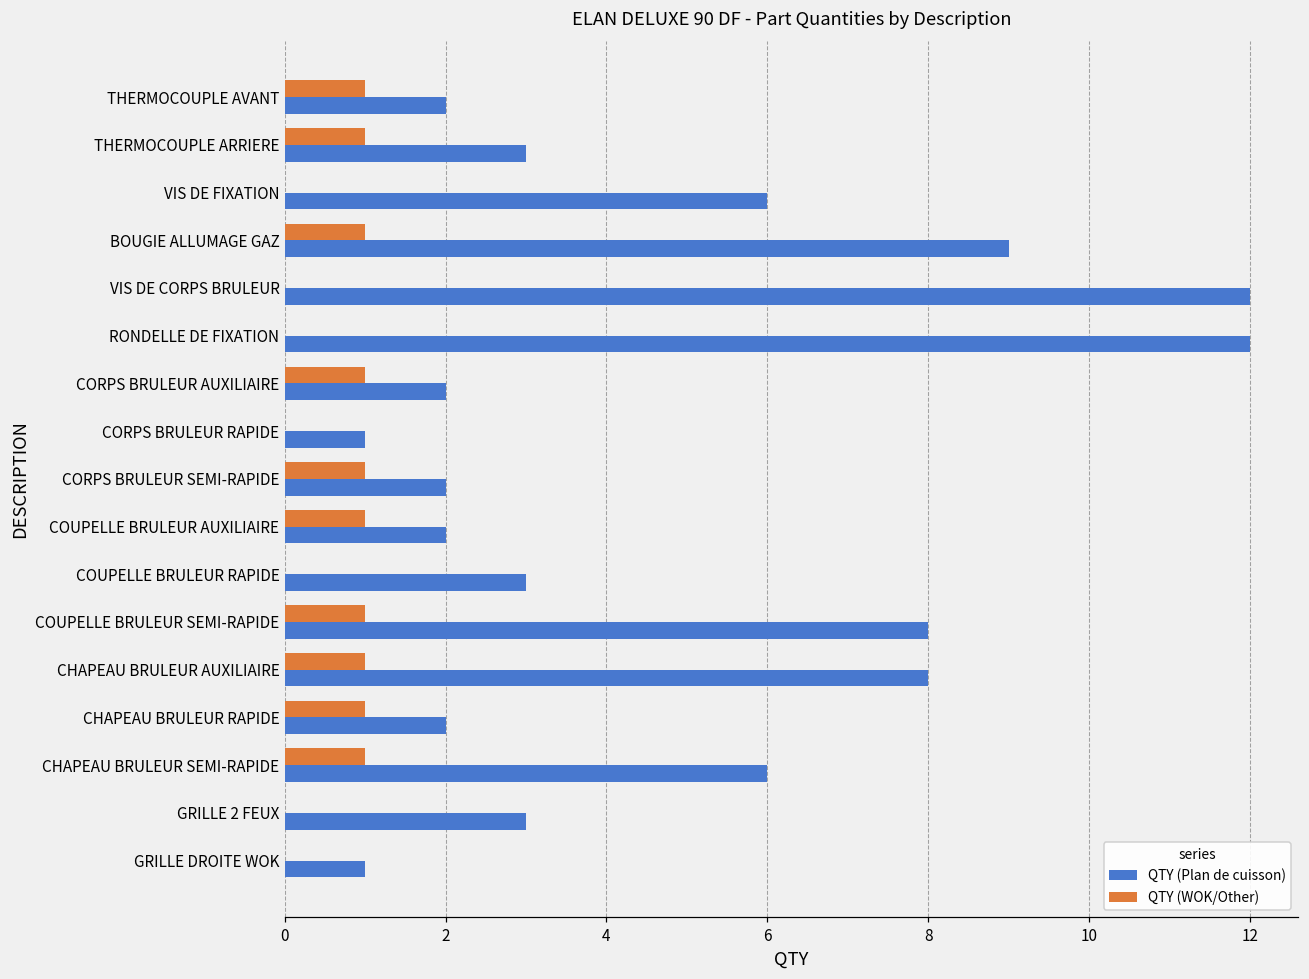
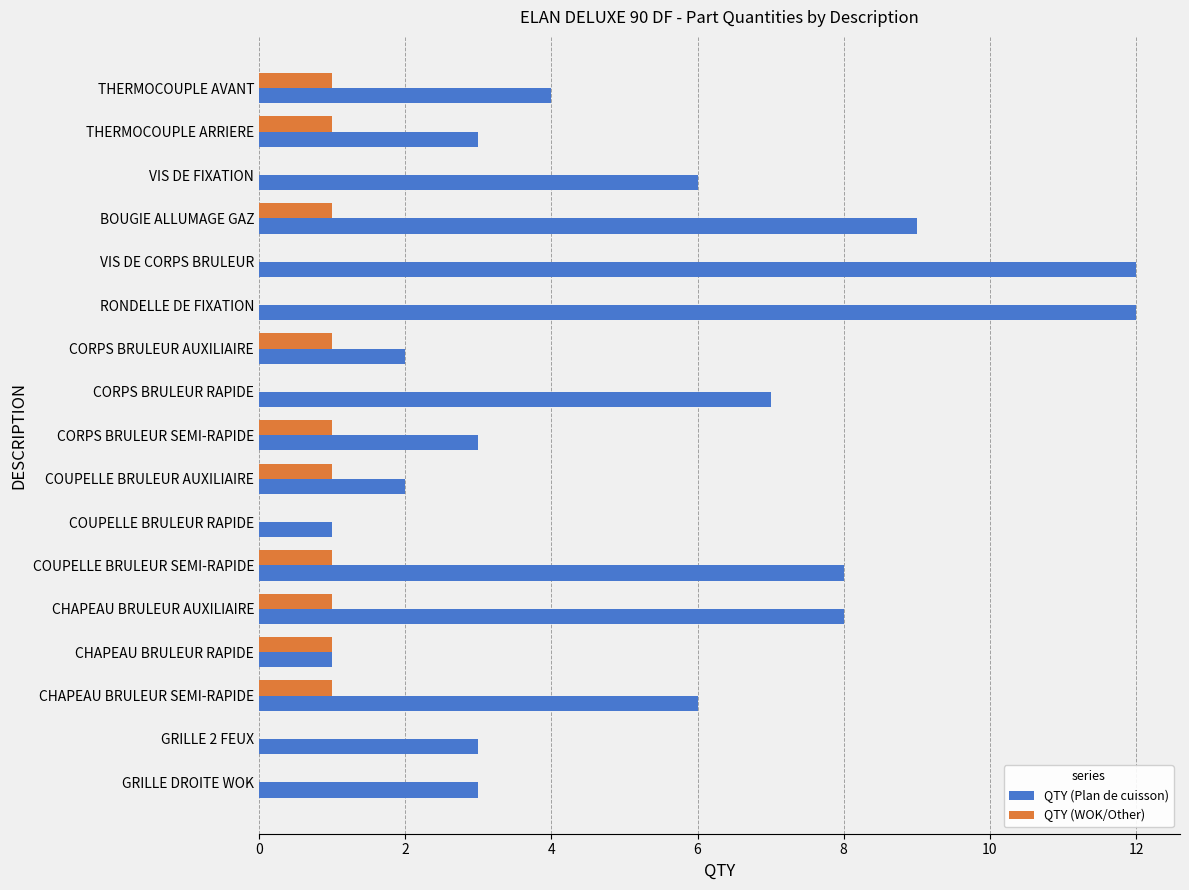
  {
    "QTY (Plan de cuisson)": {
-     "THERMOCOUPLE AVANT": 2,
+     "THERMOCOUPLE AVANT": 4,
      "THERMOCOUPLE ARRIERE": 3,
      "VIS DE FIXATION": 6,
      "BOUGIE ALLUMAGE GAZ": 9,
      "VIS DE CORPS BRULEUR": 12,
      "RONDELLE DE FIXATION": 12,
      "CORPS BRULEUR AUXILIAIRE": 2,
-     "CORPS BRULEUR RAPIDE": 1,
-     "CORPS BRULEUR SEMI-RAPIDE": 2,
+     "CORPS BRULEUR RAPIDE": 7,
+     "CORPS BRULEUR SEMI-RAPIDE": 3,
      "COUPELLE BRULEUR AUXILIAIRE": 2,
-     "COUPELLE BRULEUR RAPIDE": 3,
+     "COUPELLE BRULEUR RAPIDE": 1,
      "COUPELLE BRULEUR SEMI-RAPIDE": 8,
      "CHAPEAU BRULEUR AUXILIAIRE": 8,
-     "CHAPEAU BRULEUR RAPIDE": 2,
+     "CHAPEAU BRULEUR RAPIDE": 1,
      "CHAPEAU BRULEUR SEMI-RAPIDE": 6,
      "GRILLE 2 FEUX": 3,
-     "GRILLE DROITE WOK": 1
+     "GRILLE DROITE WOK": 3
    },
    "QTY (WOK/Other)": {
      "THERMOCOUPLE AVANT": 1,
      "THERMOCOUPLE ARRIERE": 1,
      "VIS DE FIXATION": 0,
      "BOUGIE ALLUMAGE GAZ": 1,
      "VIS DE CORPS BRULEUR": 0,
      "RONDELLE DE FIXATION": 0,
      "CORPS BRULEUR AUXILIAIRE": 1,
      "CORPS BRULEUR RAPIDE": 0,
      "CORPS BRULEUR SEMI-RAPIDE": 1,
      "COUPELLE BRULEUR AUXILIAIRE": 1,
      "COUPELLE BRULEUR RAPIDE": 0,
      "COUPELLE BRULEUR SEMI-RAPIDE": 1,
      "CHAPEAU BRULEUR AUXILIAIRE": 1,
      "CHAPEAU BRULEUR RAPIDE": 1,
      "CHAPEAU BRULEUR SEMI-RAPIDE": 1,
      "GRILLE 2 FEUX": 0,
      "GRILLE DROITE WOK": 0
    }
  }
